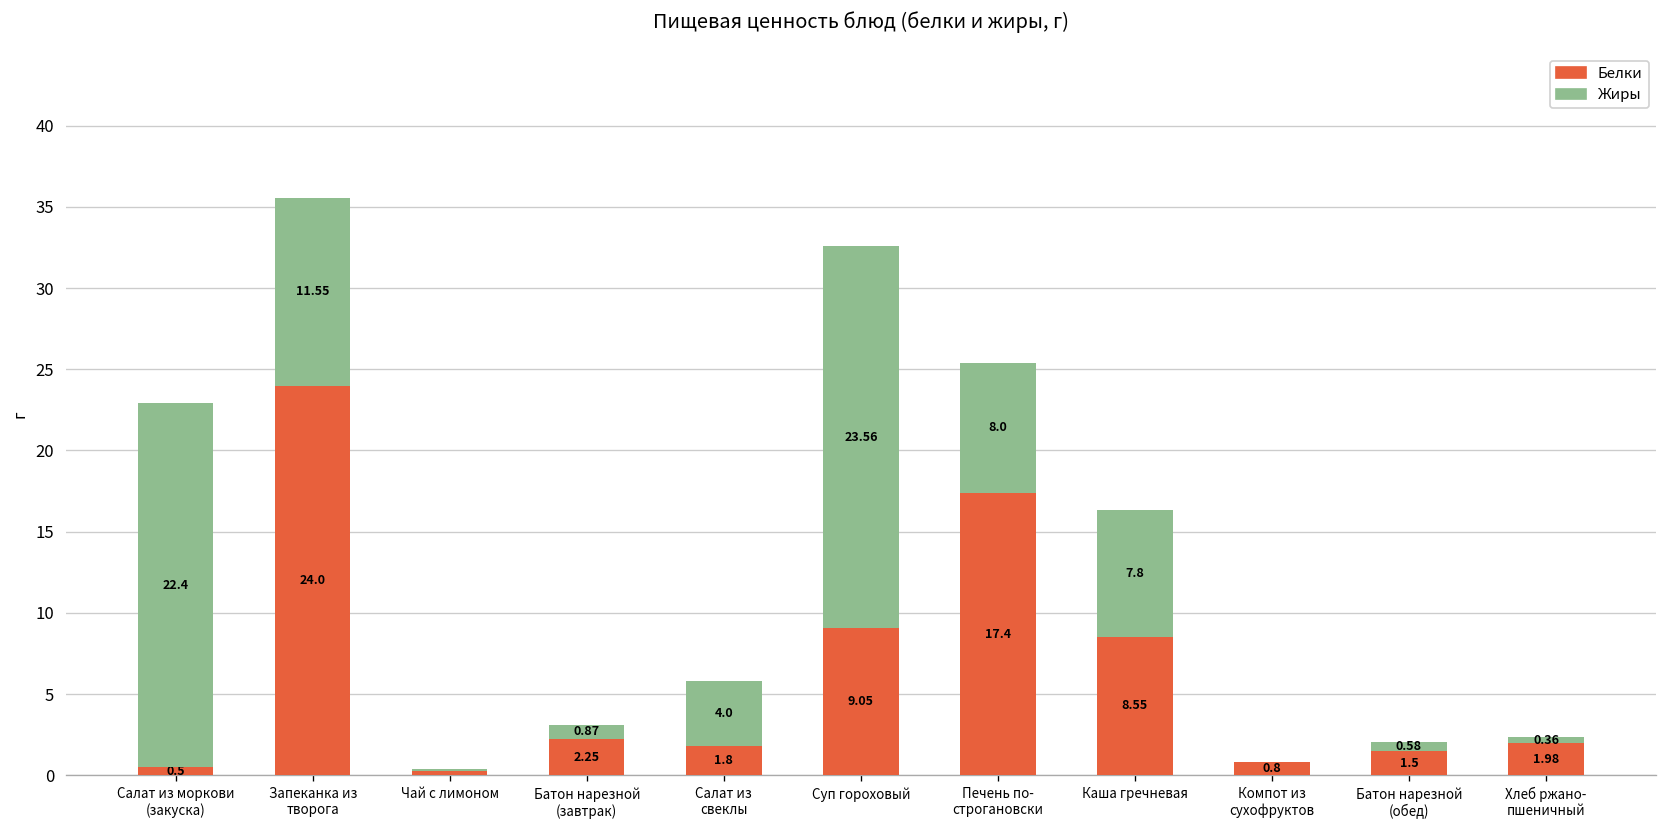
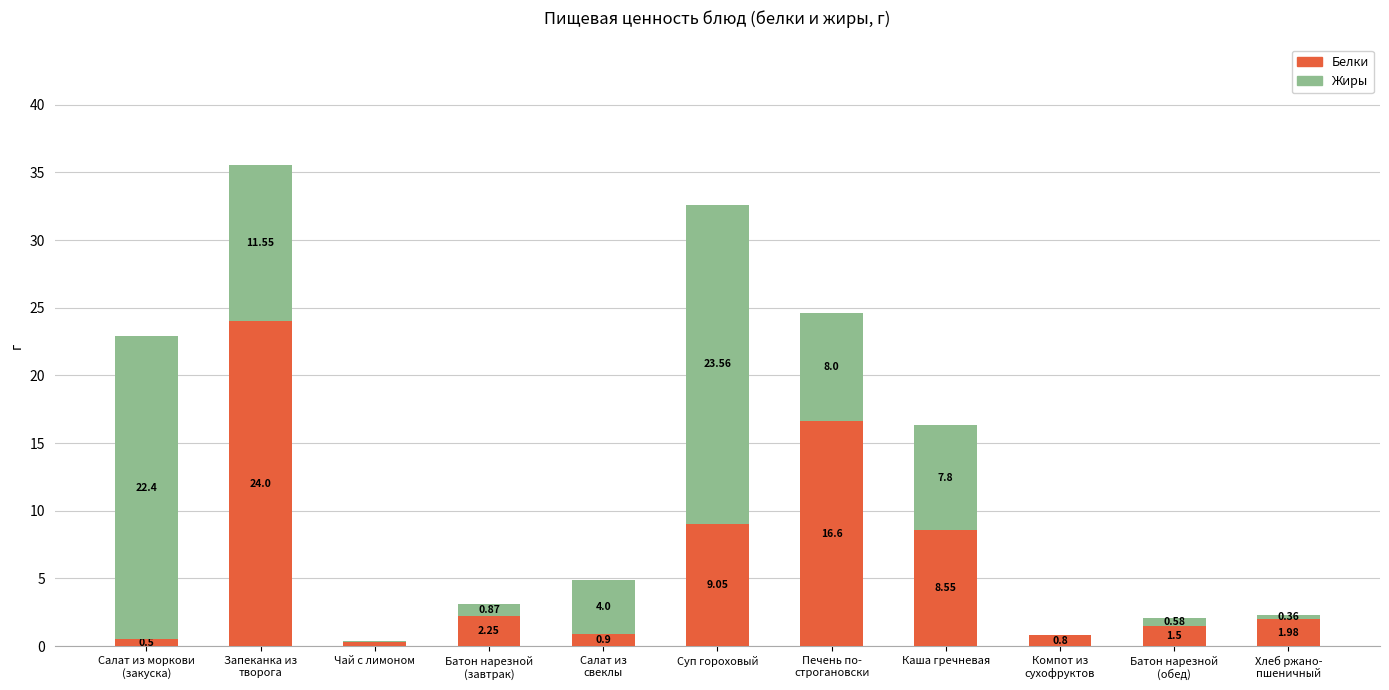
  {
    "Белки": {
      "Салат из моркови (закуска)": 0.5,
      "Запеканка из творога": 24.0,
      "Батон нарезной (завтрак)": 2.25,
-     "Салат из свеклы": 1.8,
+     "Салат из свеклы": 0.9,
      "Суп гороховый": 9.05,
-     "Печень по- строгановски": 17.4,
+     "Печень по- строгановски": 16.6,
      "Каша гречневая": 8.55,
      "Компот из сухофруктов": 0.8,
      "Батон нарезной (обед)": 1.5,
      "Хлеб ржано- пшеничный": 1.98
    },
    "Жиры": {
      "Салат из моркови (закуска)": 22.4,
      "Запеканка из творога": 11.55,
      "Батон нарезной (завтрак)": 0.87,
      "Салат из свеклы": 4.0,
      "Суп гороховый": 23.56,
      "Печень по- строгановски": 8.0,
      "Каша гречневая": 7.8,
      "Батон нарезной (обед)": 0.58,
      "Хлеб ржано- пшеничный": 0.36
    }
  }
